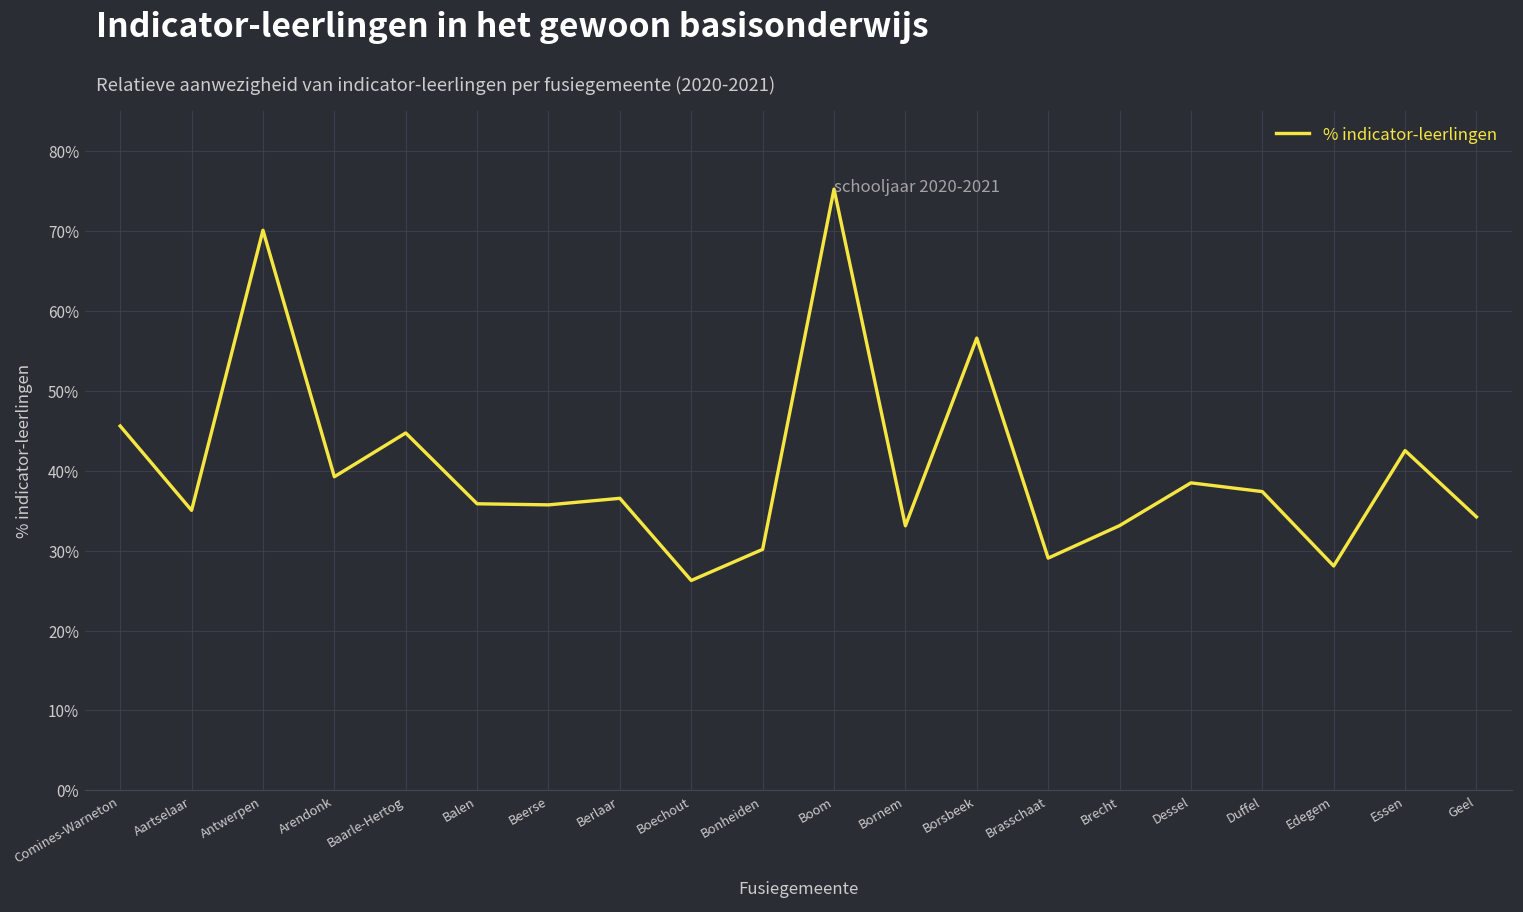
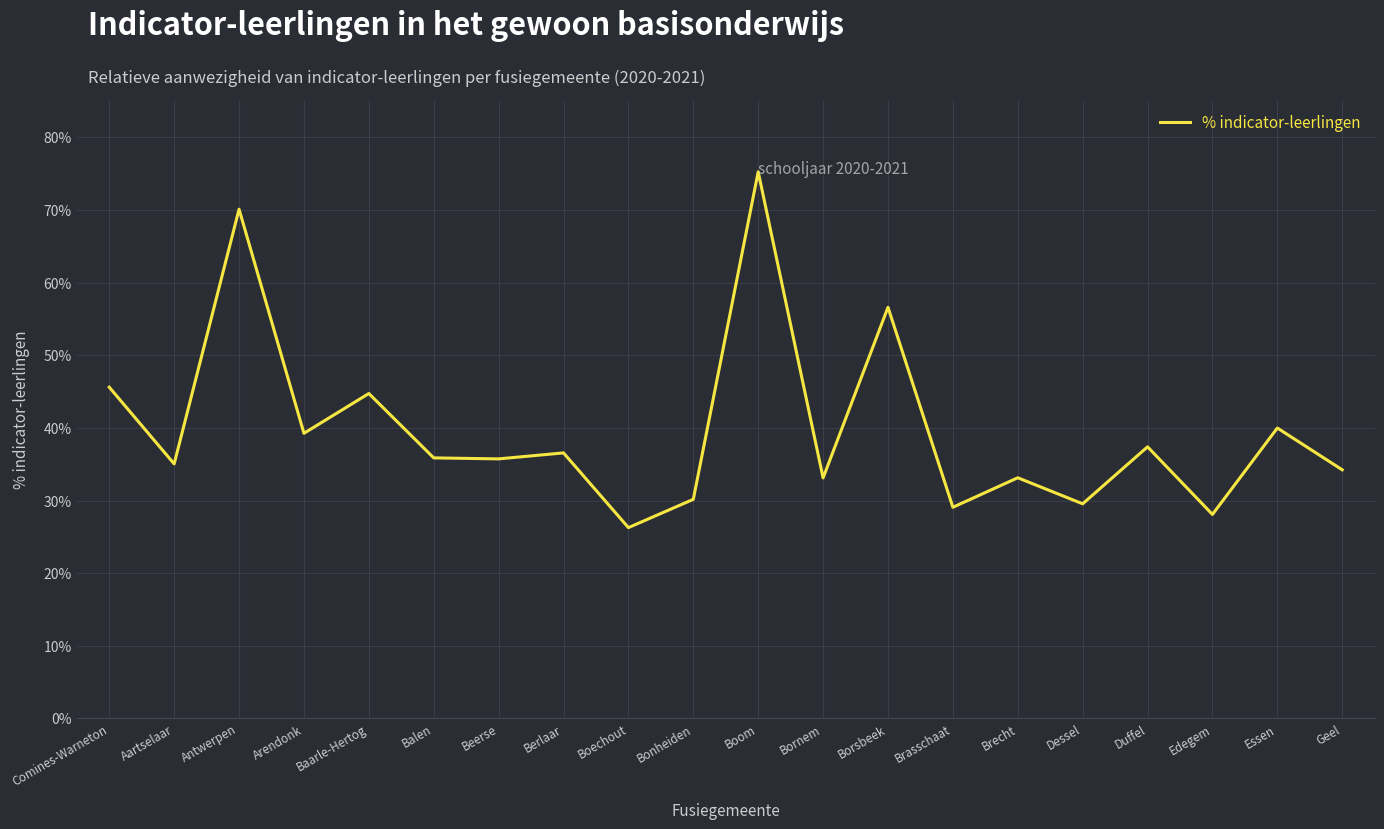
  {
    "Comines-Warneton": "46%",
    "Aartselaar": "35%",
    "Antwerpen": "70%",
    "Arendonk": "39%",
    "Baarle-Hertog": "45%",
    "Balen": "36%",
    "Beerse": "36%",
    "Berlaar": "37%",
    "Boechout": "26%",
    "Bonheiden": "30%",
    "Bornem": "33%",
    "Borsbeek": "57%",
    "Brasschaat": "29%",
    "Brecht": "33%",
-   "Dessel": "38%",
+   "Dessel": "30%",
    "Duffel": "37%",
    "Edegem": "28%",
-   "Essen": "43%",
+   "Essen": "40%",
    "Geel": "34%"
  }
